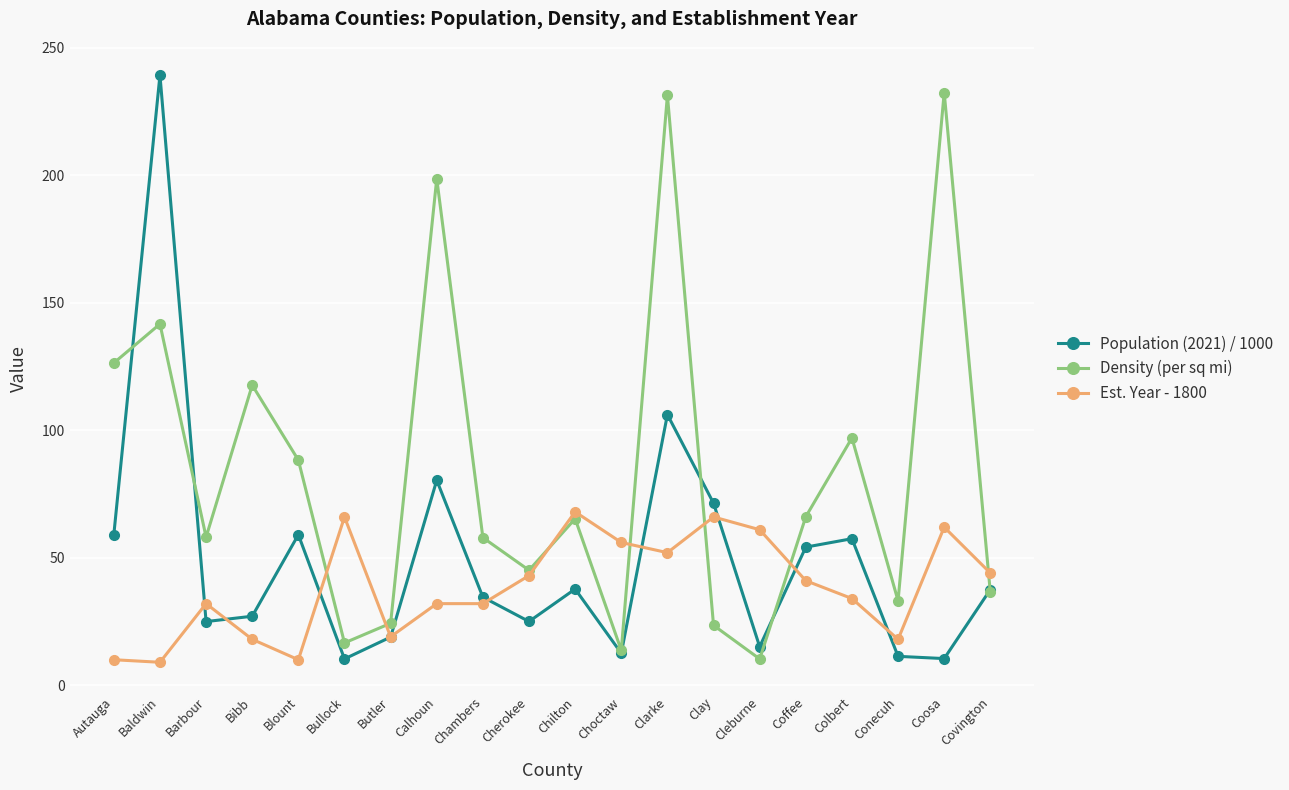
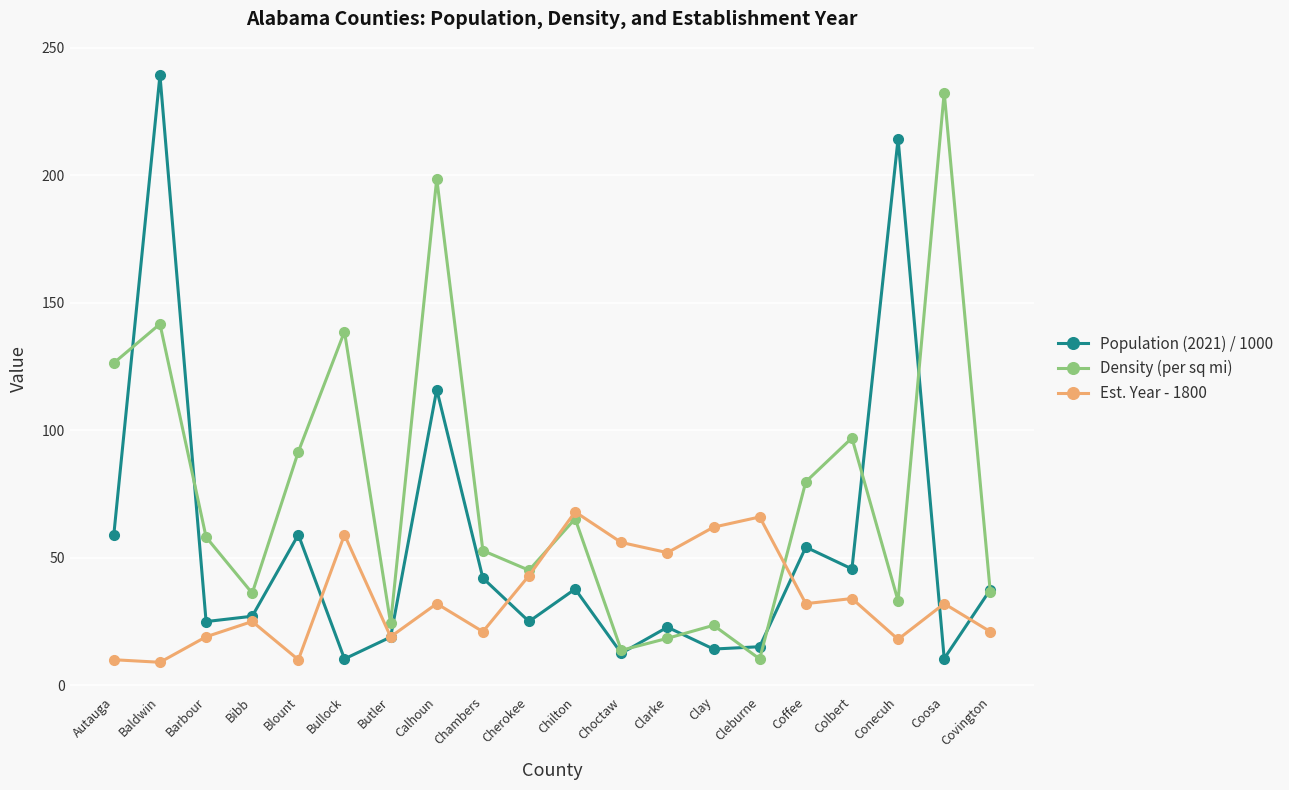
  {
    "Population (2021) / 1000": {
      "Autauga": 59,
      "Baldwin": 239,
      "Barbour": 25,
      "Bibb": 27,
      "Blount": 59,
      "Bullock": 10,
-     "Calhoun": 80,
-     "Chambers": 35,
+     "Calhoun": 116,
+     "Chambers": 42,
      "Cherokee": 25,
      "Chilton": 38,
      "Choctaw": 13,
-     "Clarke": 106,
-     "Clay": 71,
+     "Clarke": 23,
+     "Clay": 14,
      "Cleburne": 15,
      "Coffee": 54,
-     "Colbert": 57,
-     "Conecuh": 11,
+     "Colbert": 46,
+     "Conecuh": 214,
      "Coosa": 10,
      "Covington": 38
    },
    "Density (per sq mi)": {
      "Autauga": 126,
      "Baldwin": 142,
      "Barbour": 58,
-     "Bibb": 118,
-     "Blount": 88,
-     "Bullock": 17,
+     "Bibb": 36,
+     "Blount": 92,
+     "Bullock": 139,
      "Butler": 24,
      "Calhoun": 199,
-     "Chambers": 58,
+     "Chambers": 53,
      "Cherokee": 45,
      "Chilton": 65,
      "Choctaw": 14,
-     "Clarke": 231,
+     "Clarke": 18,
      "Clay": 24,
      "Cleburne": 10,
-     "Coffee": 66,
+     "Coffee": 80,
      "Colbert": 97,
      "Conecuh": 33,
      "Coosa": 233,
      "Covington": 36
    },
    "Est. Year - 1800": {
      "Autauga": 10,
      "Baldwin": 9,
-     "Barbour": 32,
-     "Bibb": 18,
+     "Barbour": 19,
+     "Bibb": 25,
      "Blount": 10,
-     "Bullock": 66,
+     "Bullock": 59,
      "Calhoun": 32,
-     "Chambers": 32,
+     "Chambers": 21,
      "Cherokee": 43,
      "Chilton": 68,
      "Choctaw": 56,
      "Clarke": 52,
-     "Clay": 66,
-     "Cleburne": 61,
-     "Coffee": 41,
+     "Clay": 62,
+     "Cleburne": 66,
+     "Coffee": 32,
      "Colbert": 34,
      "Conecuh": 18,
-     "Coosa": 62,
-     "Covington": 44
+     "Coosa": 32,
+     "Covington": 21
    }
  }
